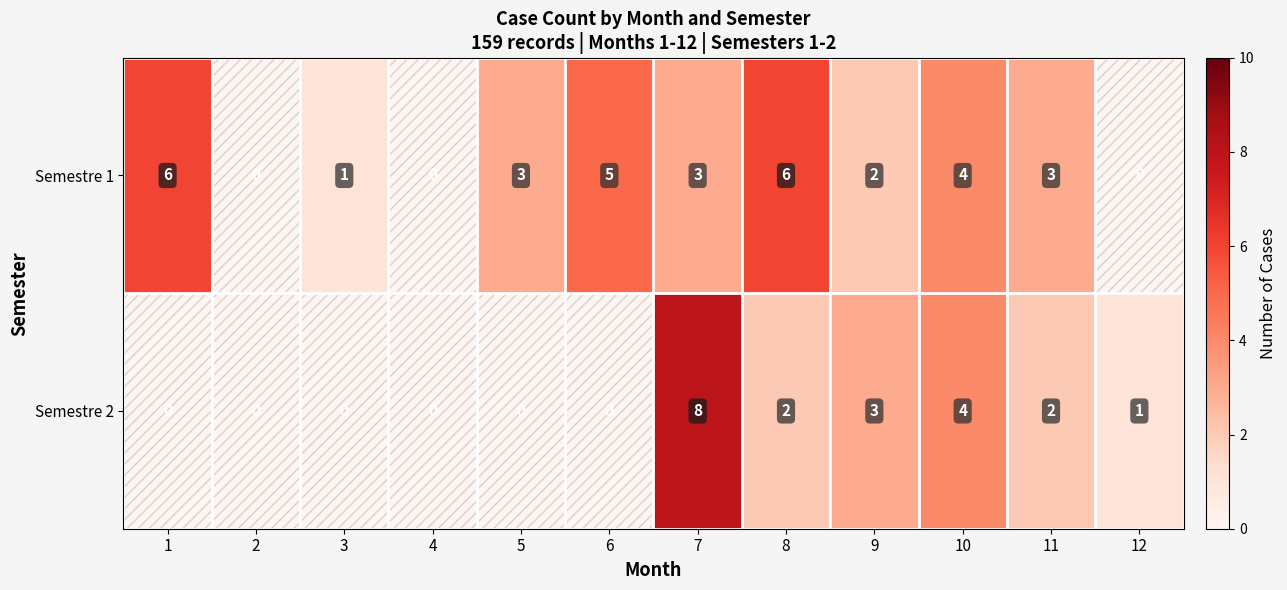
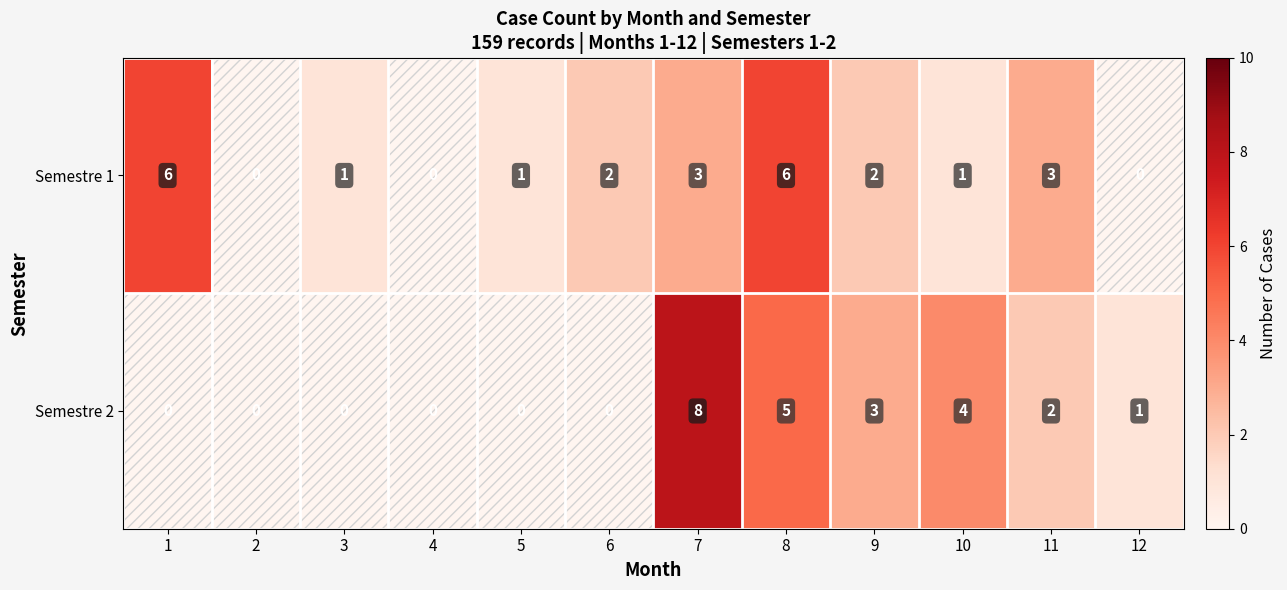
  {
    "Semestre 1": {
-     "5": 3,
-     "6": 5,
-     "10": 4
+     "5": 1,
+     "6": 2,
+     "10": 1
    },
    "Semestre 2": {
-     "8": 2
+     "8": 5
    }
  }
